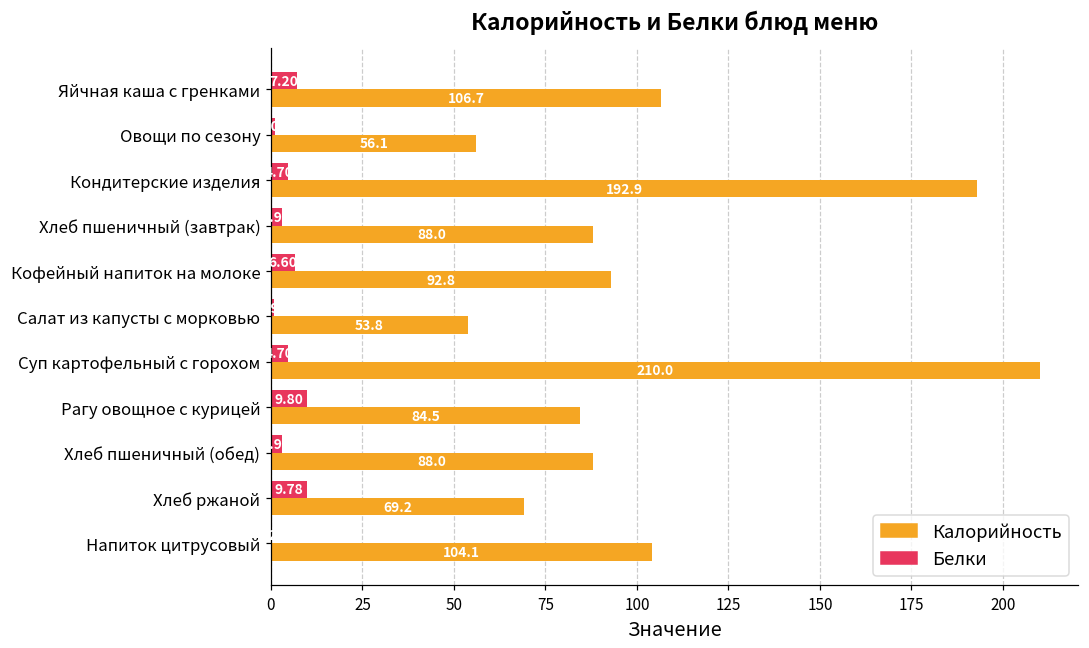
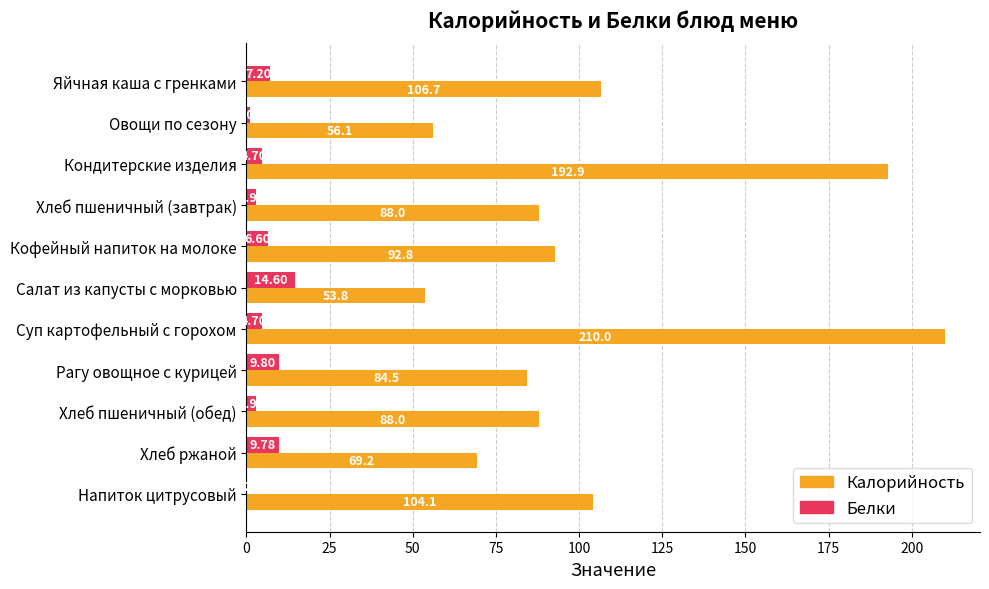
  {
    "Калорийность": {
      "Яйчная каша с гренками": 106.7,
      "Овощи по сезону": 56.1,
      "Кондитерские изделия": 192.9,
      "Хлеб пшеничный (завтрак)": 88.0,
      "Кофейный напиток на молоке": 92.8,
      "Салат из капусты с морковью": 53.8,
      "Суп картофельный с горохом": 210.0,
      "Рагу овощное с курицей": 84.5,
      "Хлеб пшеничный (обед)": 88.0,
      "Хлеб ржаной": 69.2,
      "Напиток цитрусовый": 104.1
    },
    "Белки": {
      "Овощи по сезону": 1,
      "Хлеб пшеничный (завтрак)": 3,
-     "Салат из капусты с морковью": 1,
+     "Салат из капусты с морковью": 15,
      "Хлеб пшеничный (обед)": 3
    }
  }
